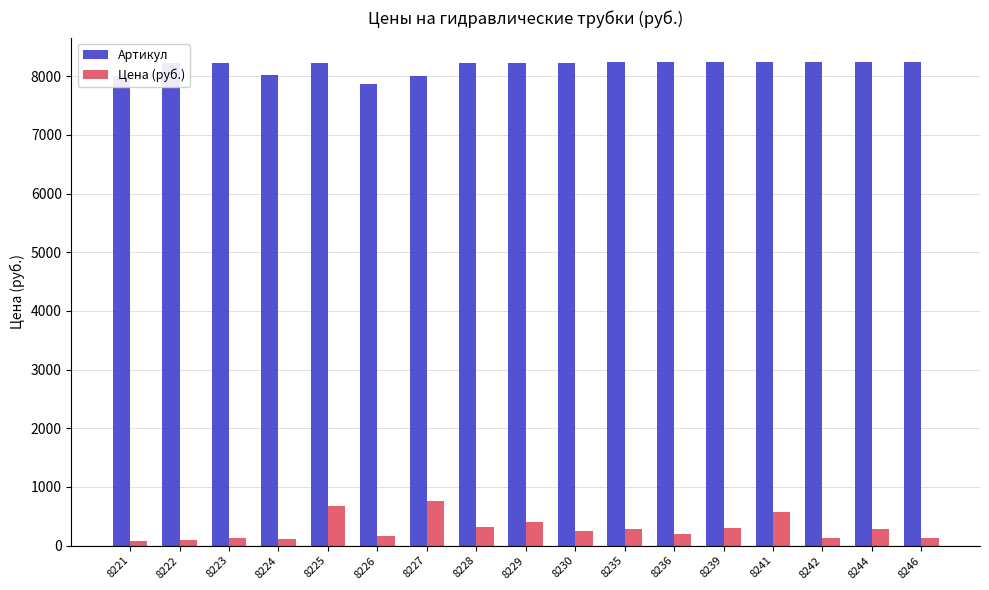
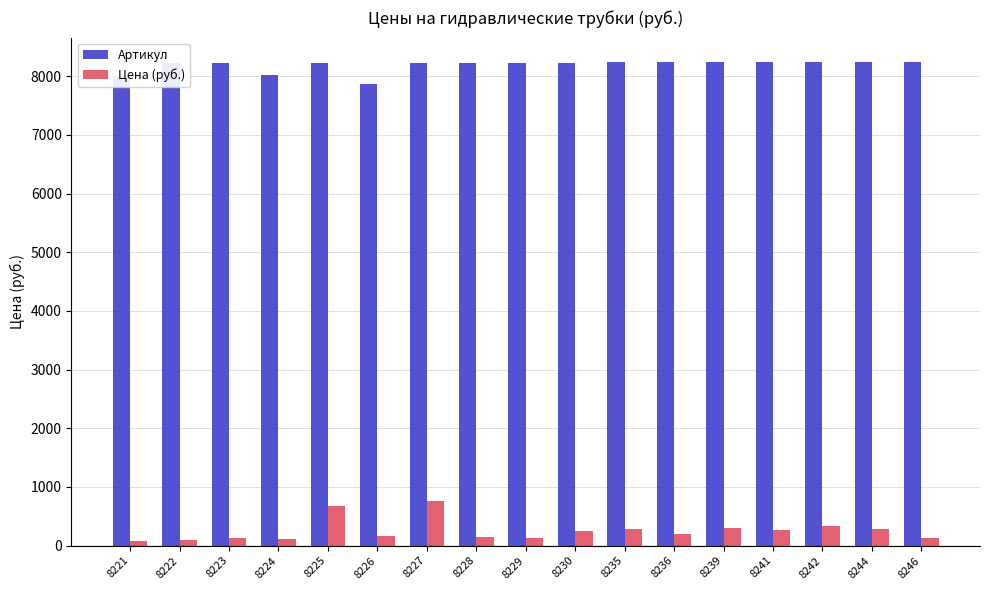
  {
    "Артикул": {
      "8223": 8200,
      "8224": 8000,
      "8225": 8200,
      "8226": 7900,
-     "8227": 8000,
+     "8227": 8200,
      "8228": 8200,
      "8229": 8200,
      "8230": 8200,
      "8235": 8200,
      "8236": 8200,
      "8239": 8200,
      "8241": 8200,
      "8242": 8200,
      "8244": 8200,
      "8246": 8200
    },
    "Цена (руб.)": {
      "8221": 100,
      "8222": 100,
      "8223": 100,
      "8224": 100,
      "8225": 700,
      "8226": 200,
      "8227": 800,
-     "8228": 300,
-     "8229": 400,
+     "8228": 100,
+     "8229": 100,
      "8230": 200,
      "8235": 300,
      "8236": 200,
      "8239": 300,
-     "8241": 600,
-     "8242": 100,
+     "8241": 300,
+     "8242": 300,
      "8244": 300,
      "8246": 100
    }
  }
